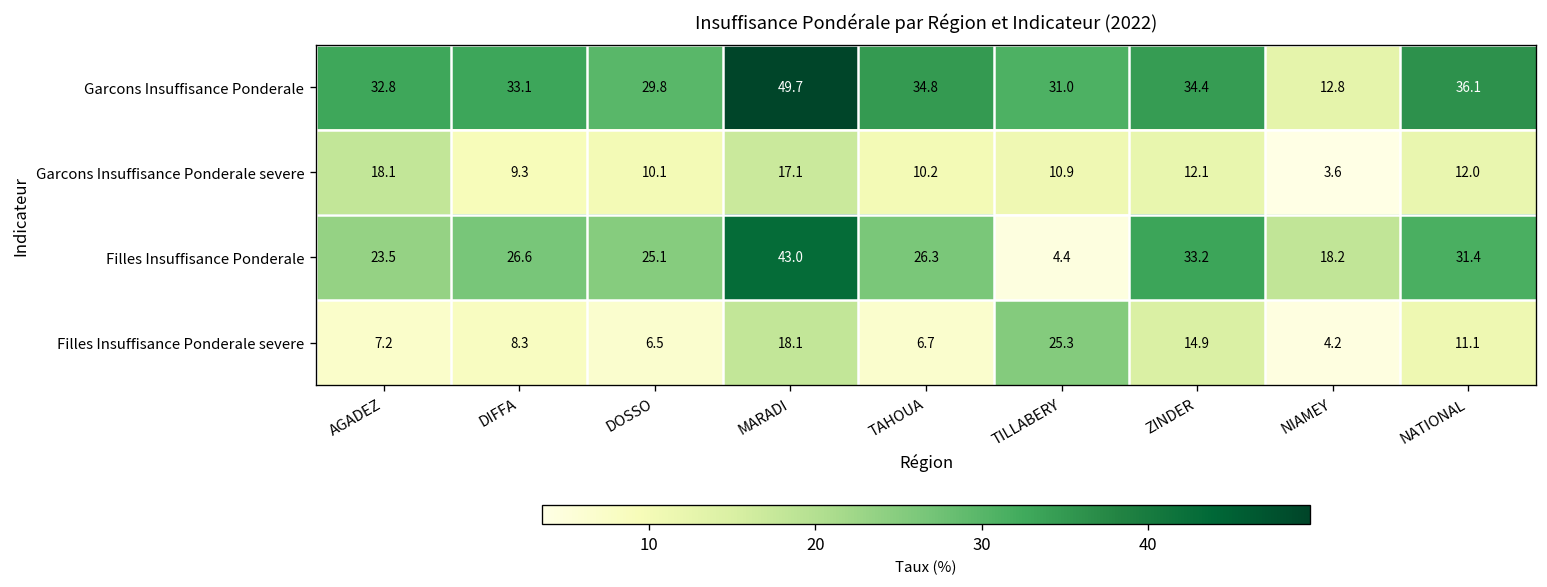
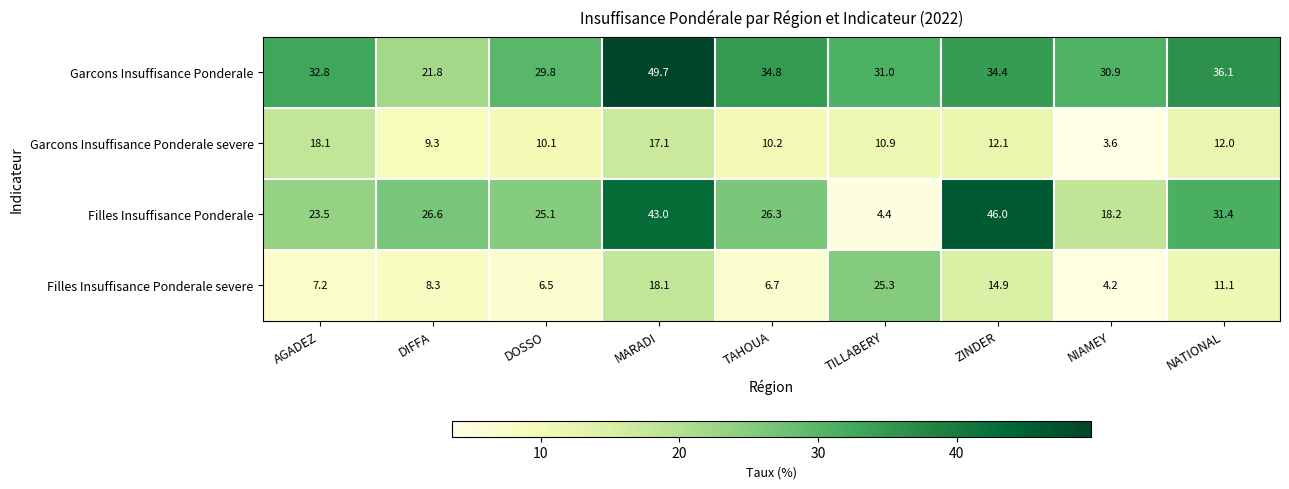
  {
    "Garcons Insuffisance Ponderale": {
      "AGADEZ": 32.8,
-     "DIFFA": 33.1,
+     "DIFFA": 21.8,
      "DOSSO": 29.8,
      "MARADI": 49.7,
      "TAHOUA": 34.8,
      "TILLABERY": 31.0,
      "ZINDER": 34.4,
-     "NIAMEY": 12.8,
+     "NIAMEY": 30.9,
      "NATIONAL": 36.1
    },
    "Garcons Insuffisance Ponderale severe": {
      "AGADEZ": 18.1,
      "DIFFA": 9.3,
      "DOSSO": 10.1,
      "MARADI": 17.1,
      "TAHOUA": 10.2,
      "TILLABERY": 10.9,
      "ZINDER": 12.1,
      "NIAMEY": 3.6,
      "NATIONAL": 12.0
    },
    "Filles Insuffisance Ponderale": {
      "AGADEZ": 23.5,
      "DIFFA": 26.6,
      "DOSSO": 25.1,
      "MARADI": 43.0,
      "TAHOUA": 26.3,
      "TILLABERY": 4.4,
-     "ZINDER": 33.2,
+     "ZINDER": 46.0,
      "NIAMEY": 18.2,
      "NATIONAL": 31.4
    },
    "Filles Insuffisance Ponderale severe": {
      "AGADEZ": 7.2,
      "DIFFA": 8.3,
      "DOSSO": 6.5,
      "MARADI": 18.1,
      "TAHOUA": 6.7,
      "TILLABERY": 25.3,
      "ZINDER": 14.9,
      "NIAMEY": 4.2,
      "NATIONAL": 11.1
    }
  }
